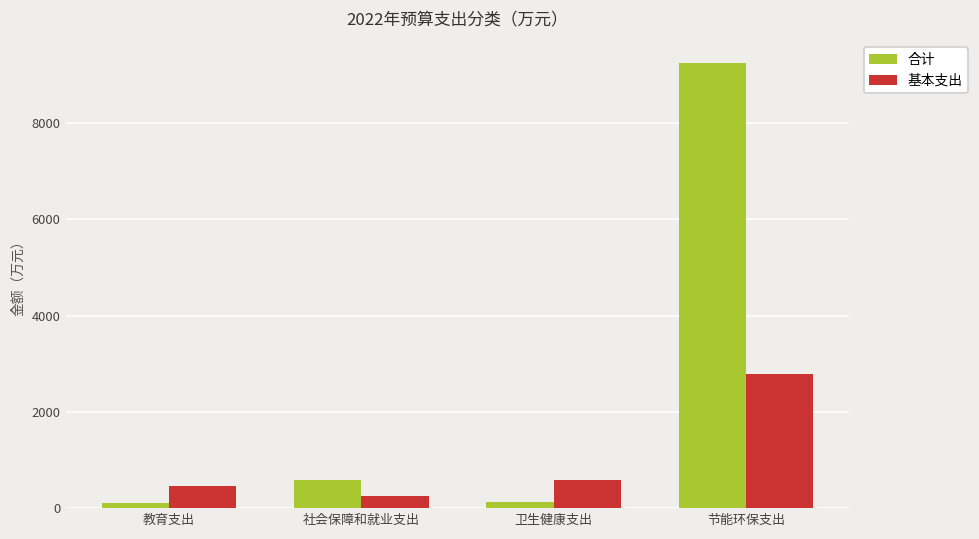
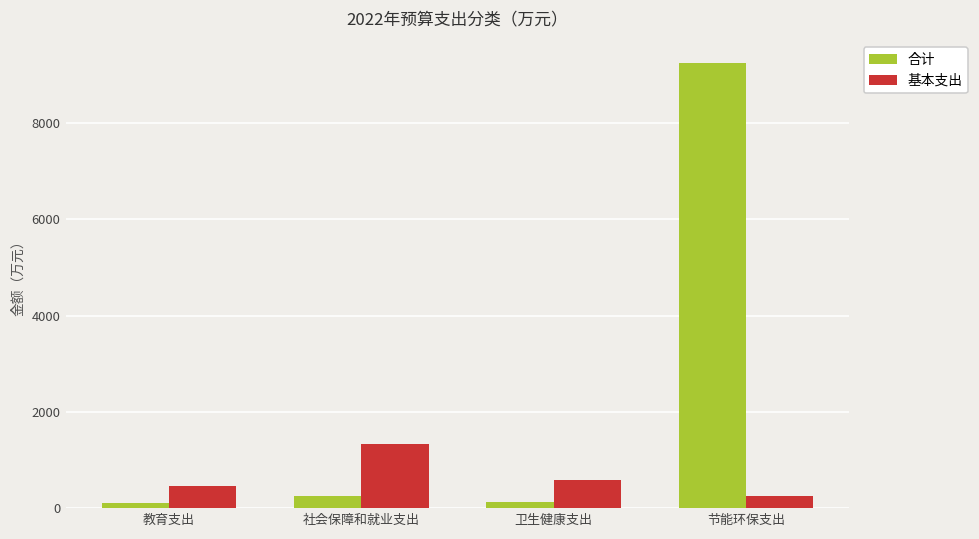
  {
    "合计": {
      "教育支出": 100,
-     "社会保障和就业支出": 600,
+     "社会保障和就业支出": 300,
      "卫生健康支出": 100,
      "节能环保支出": 9200
    },
    "基本支出": {
      "教育支出": 500,
-     "社会保障和就业支出": 300,
+     "社会保障和就业支出": 1300,
      "卫生健康支出": 600,
-     "节能环保支出": 2800
+     "节能环保支出": 300
    }
  }
